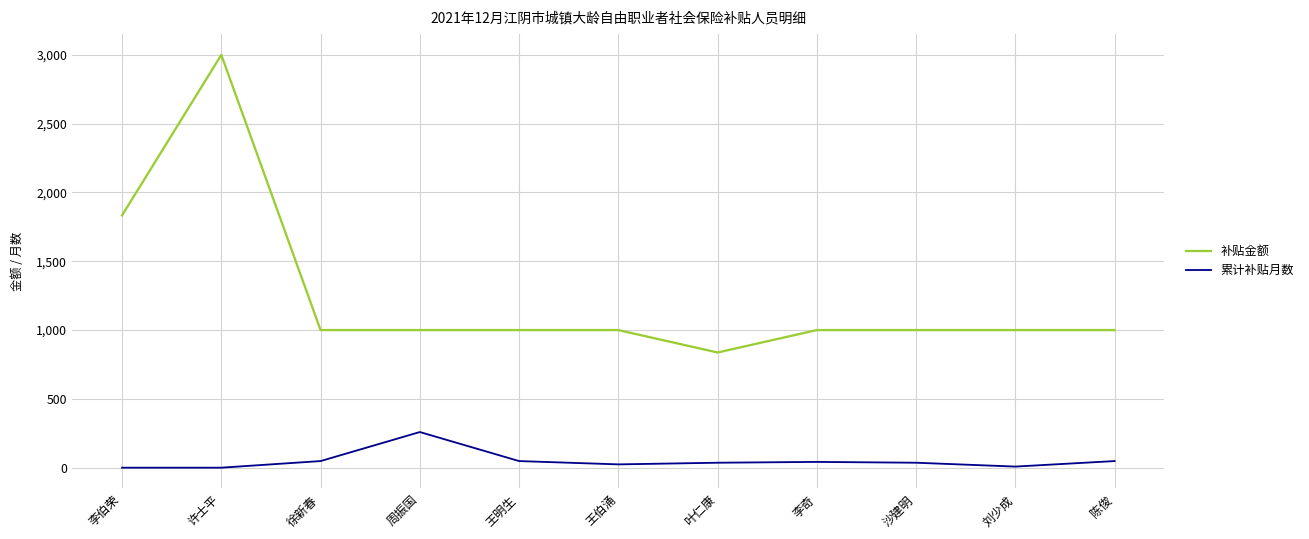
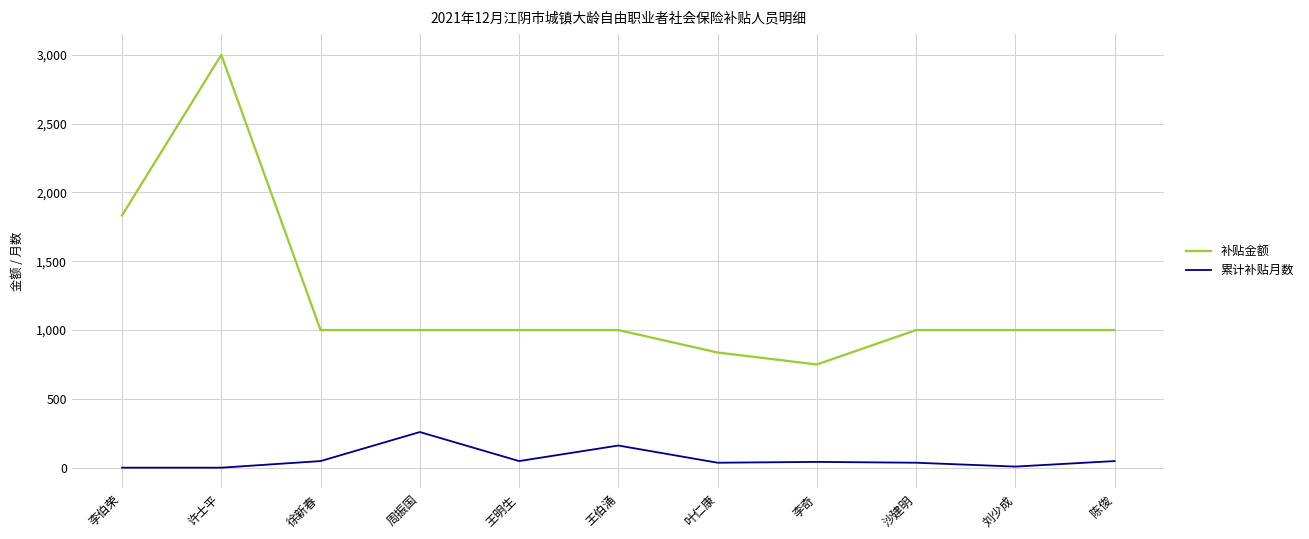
  {
    "补贴金额": {
      "李伯荣": "1,830",
      "许士平": "3,000",
      "徐新春": "1,000",
      "周振国": "1,000",
      "王明生": "1,000",
      "王伯涌": "1,000",
      "叶仁康": "840",
-     "李奇": "1,000",
+     "李奇": "750",
      "沙建明": "1,000",
      "刘少成": "1,000",
      "陈俊": "1,000"
    },
    "累计补贴月数": {
      "李伯荣": "0",
      "许士平": "0",
      "徐新春": "50",
      "周振国": "260",
      "王明生": "50",
-     "王伯涌": "20",
+     "王伯涌": "160",
      "叶仁康": "40",
      "李奇": "40",
      "沙建明": "40",
      "刘少成": "10",
      "陈俊": "50"
    }
  }
